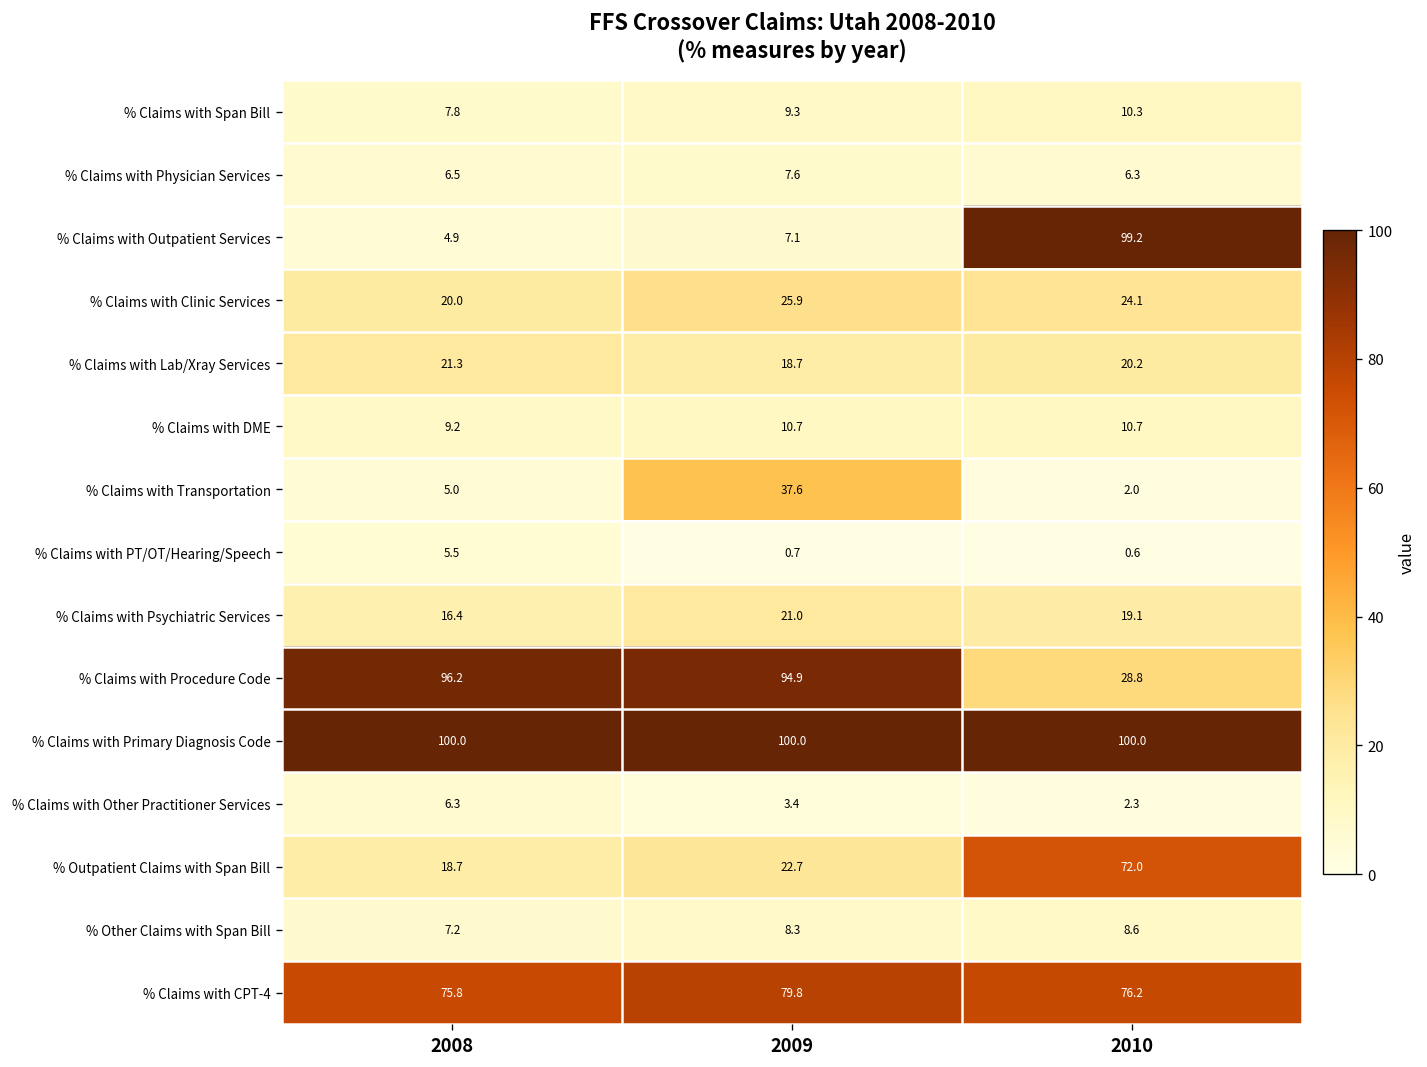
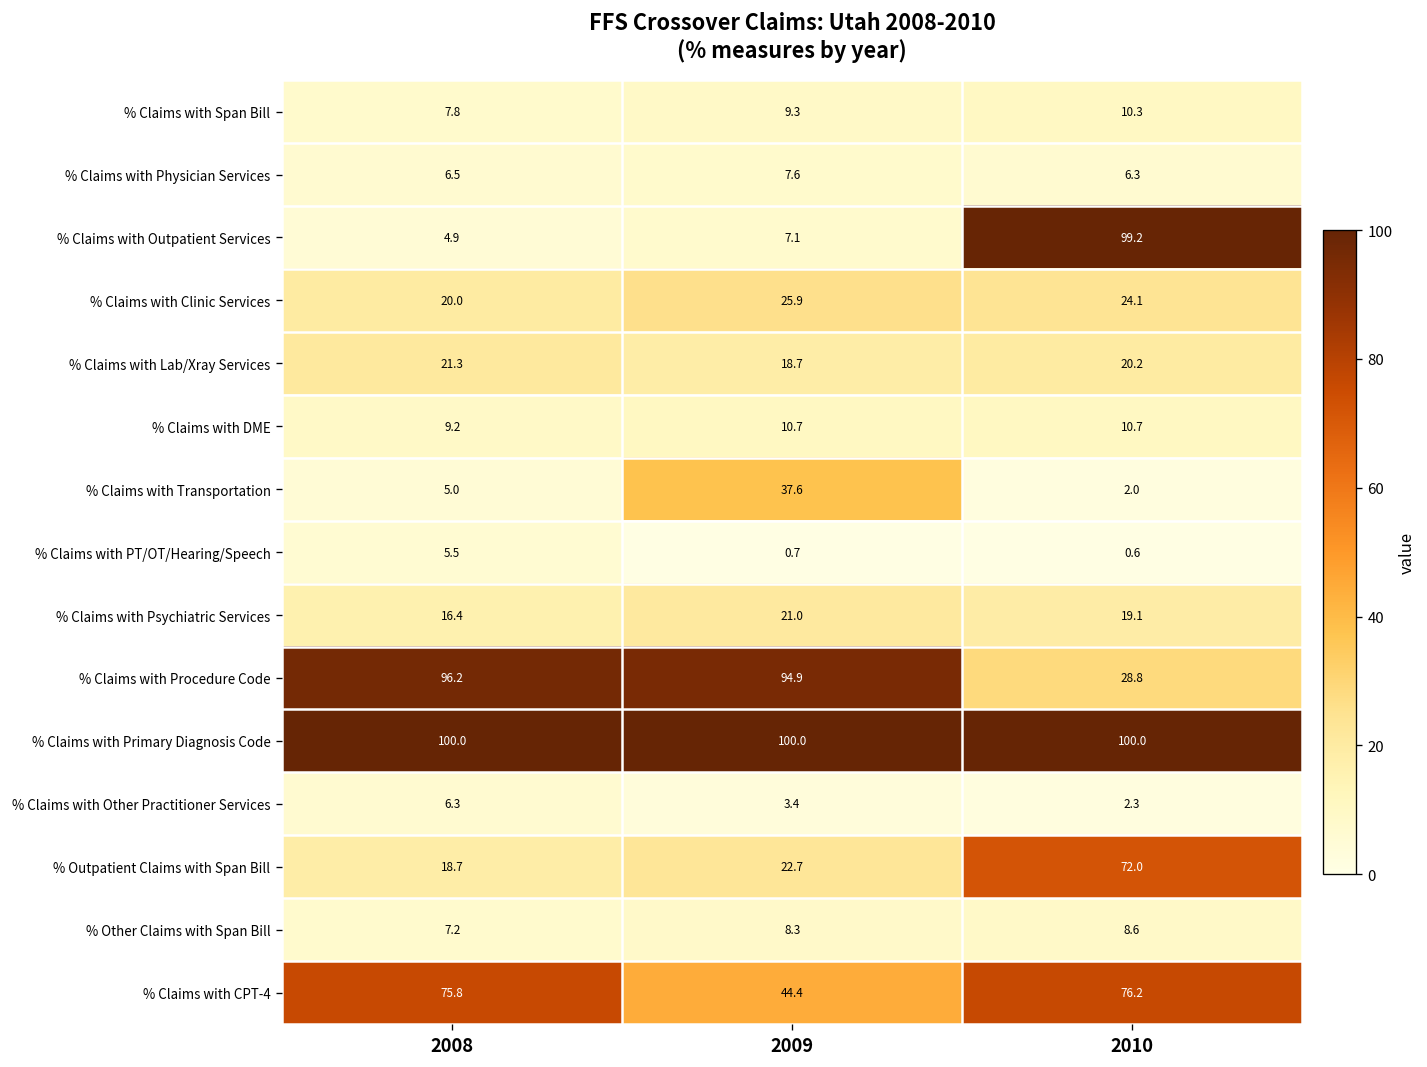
  {
    "% Claims with Span Bill": {
      "2008": 7.8,
      "2009": 9.3,
      "2010": 10.3
    },
    "% Claims with Physician Services": {
      "2008": 6.5,
      "2009": 7.6,
      "2010": 6.3
    },
    "% Claims with Outpatient Services": {
      "2008": 4.9,
      "2009": 7.1,
      "2010": 99.2
    },
    "% Claims with Clinic Services": {
      "2008": 20.0,
      "2009": 25.9,
      "2010": 24.1
    },
    "% Claims with Lab/Xray Services": {
      "2008": 21.3,
      "2009": 18.7,
      "2010": 20.2
    },
    "% Claims with DME": {
      "2008": 9.2,
      "2009": 10.7,
      "2010": 10.7
    },
    "% Claims with Transportation": {
      "2008": 5.0,
      "2009": 37.6,
      "2010": 2.0
    },
    "% Claims with PT/OT/Hearing/Speech": {
      "2008": 5.5,
      "2009": 0.7,
      "2010": 0.6
    },
    "% Claims with Psychiatric Services": {
      "2008": 16.4,
      "2009": 21.0,
      "2010": 19.1
    },
    "% Claims with Procedure Code": {
      "2008": 96.2,
      "2009": 94.9,
      "2010": 28.8
    },
    "% Claims with Primary Diagnosis Code": {
      "2008": 100.0,
      "2009": 100.0,
      "2010": 100.0
    },
    "% Claims with Other Practitioner Services": {
      "2008": 6.3,
      "2009": 3.4,
      "2010": 2.3
    },
    "% Outpatient Claims with Span Bill": {
      "2008": 18.7,
      "2009": 22.7,
      "2010": 72.0
    },
    "% Other Claims with Span Bill": {
      "2008": 7.2,
      "2009": 8.3,
      "2010": 8.6
    },
    "% Claims with CPT-4": {
      "2008": 75.8,
-     "2009": 79.8,
+     "2009": 44.4,
      "2010": 76.2
    }
  }
